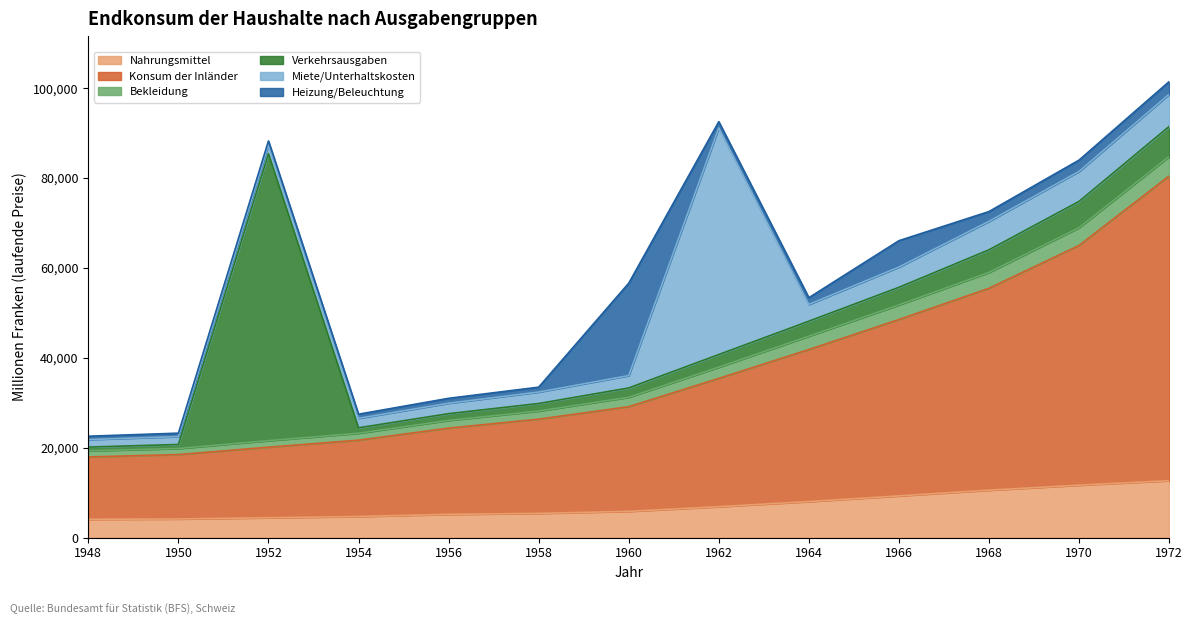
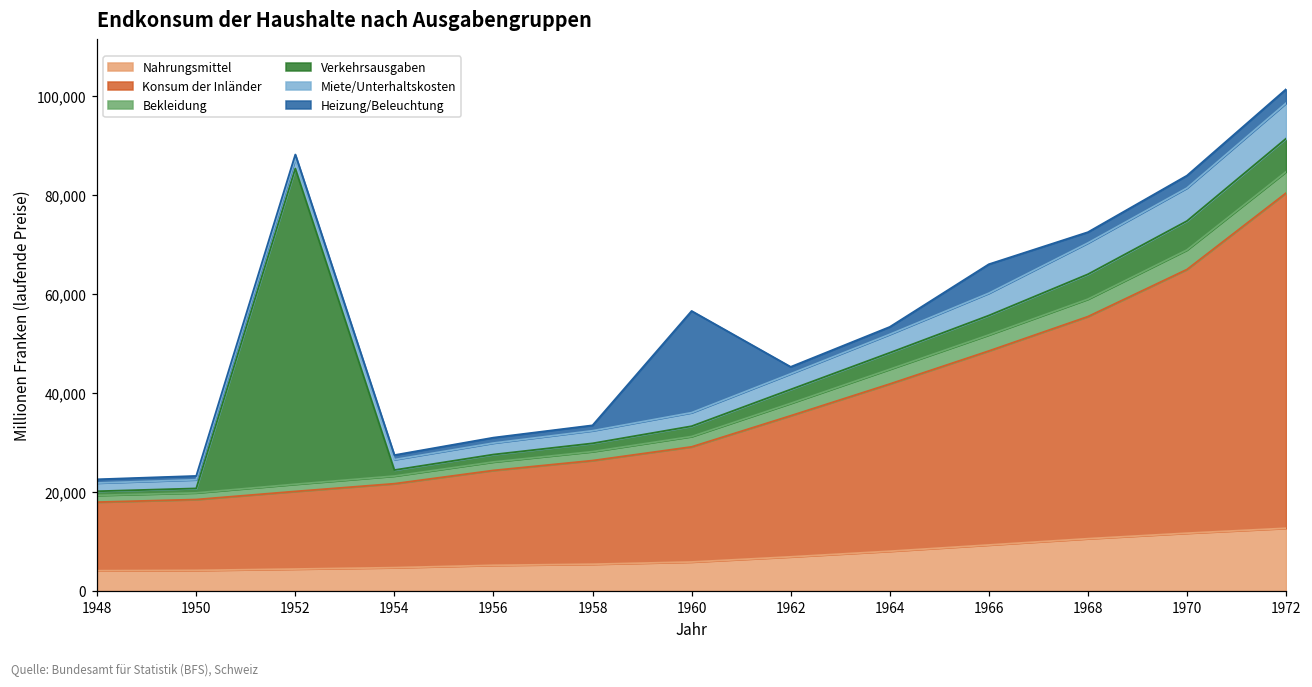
  {
    "Nahrungsmittel": {
      "1948": "4,000",
      "1950": "4,000",
      "1952": "4,000",
      "1954": "5,000",
      "1956": "5,000",
      "1958": "5,000",
      "1960": "6,000",
      "1962": "7,000",
      "1964": "8,000",
      "1966": "9,000",
      "1968": "11,000",
      "1970": "12,000",
      "1972": "13,000"
    },
    "Konsum der Inländer": {
      "1948": "14,000",
      "1950": "14,000",
      "1952": "16,000",
      "1954": "17,000",
      "1956": "19,000",
      "1958": "21,000",
      "1960": "23,000",
      "1962": "29,000",
      "1964": "34,000",
      "1966": "39,000",
      "1968": "45,000",
      "1970": "53,000",
      "1972": "68,000"
    },
    "Bekleidung": {
      "1948": "1,000",
      "1950": "1,000",
      "1952": "1,000",
      "1954": "2,000",
      "1956": "2,000",
      "1958": "2,000",
      "1960": "2,000",
      "1962": "3,000",
      "1964": "3,000",
      "1966": "3,000",
      "1968": "4,000",
      "1970": "4,000",
      "1972": "4,000"
    },
    "Verkehrsausgaben": {
      "1948": "1,000",
      "1950": "1,000",
      "1952": "64,000",
      "1954": "1,000",
      "1956": "2,000",
      "1958": "2,000",
      "1960": "2,000",
      "1962": "3,000",
      "1964": "3,000",
      "1966": "4,000",
      "1968": "5,000",
      "1970": "6,000",
      "1972": "7,000"
    },
    "Miete/Unterhaltskosten": {
      "1948": "2,000",
      "1950": "2,000",
      "1952": "2,000",
      "1954": "2,000",
      "1956": "2,000",
      "1958": "3,000",
      "1960": "3,000",
-     "1962": "50,000",
+     "1962": "3,000",
      "1964": "4,000",
      "1966": "5,000",
      "1968": "6,000",
      "1970": "7,000",
      "1972": "7,000"
    },
    "Heizung/Beleuchtung": {
      "1948": "1,000",
      "1950": "1,000",
      "1952": "1,000",
      "1954": "1,000",
      "1956": "1,000",
      "1958": "1,000",
      "1960": "21,000",
      "1962": "1,000",
      "1964": "2,000",
      "1966": "6,000",
      "1968": "2,000",
      "1970": "3,000",
      "1972": "3,000"
    }
  }
